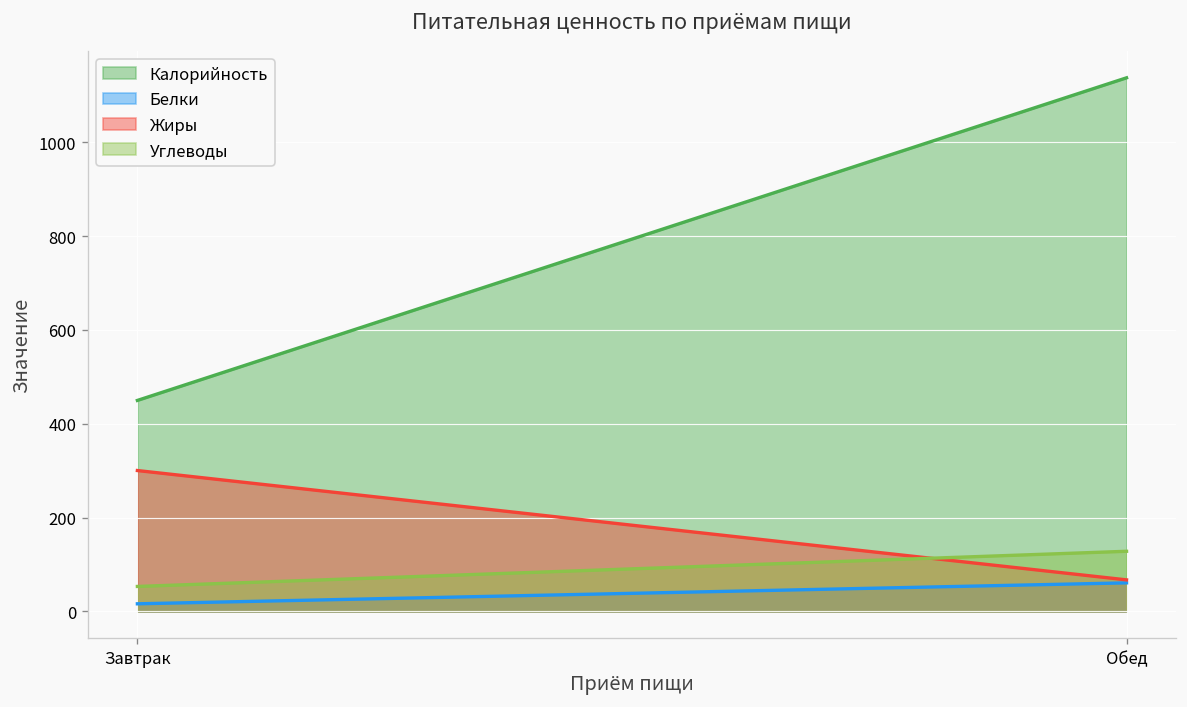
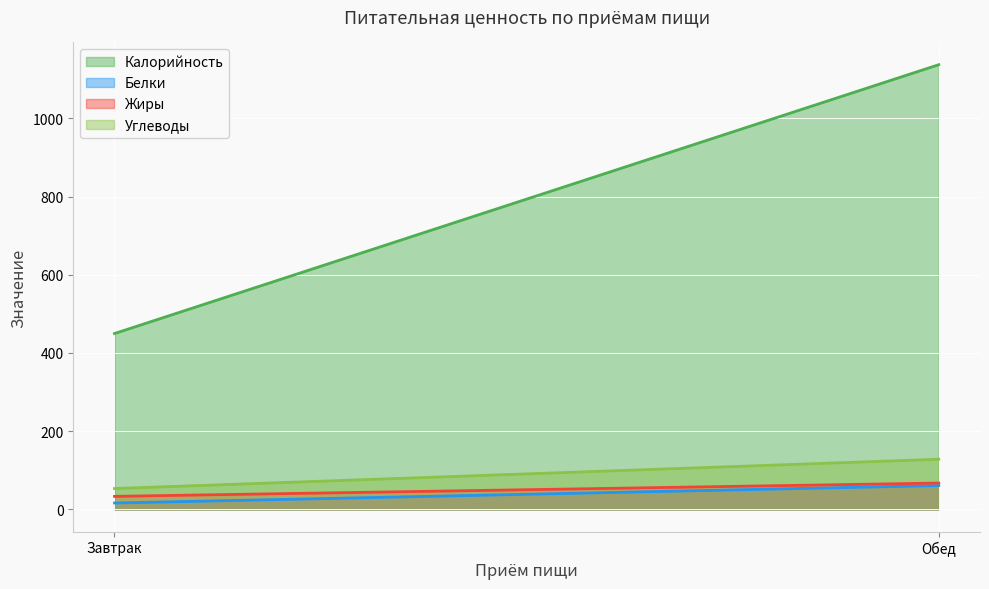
  {
    "Белки": {
      "Завтрак": 20
    },
    "Жиры": {
-     "Завтрак": 300
+     "Завтрак": 30
    }
  }
